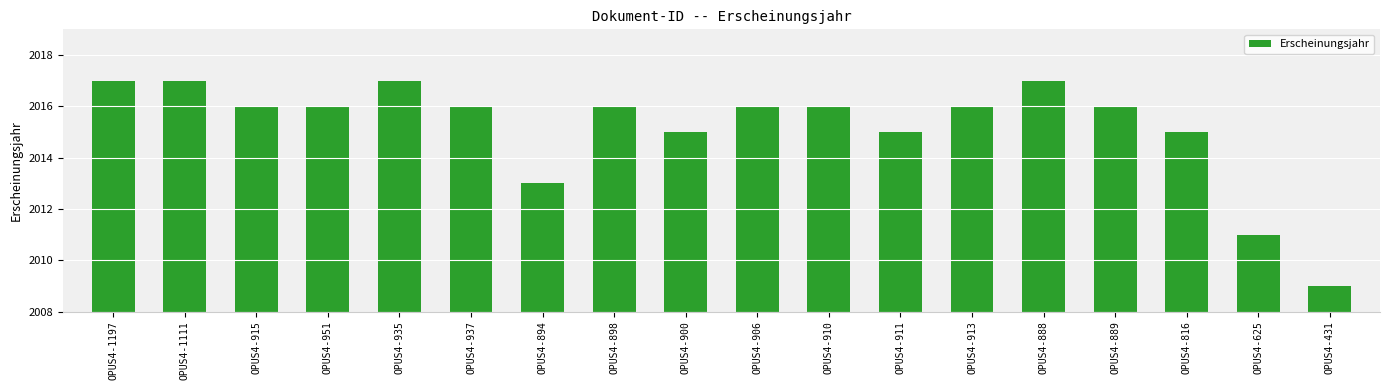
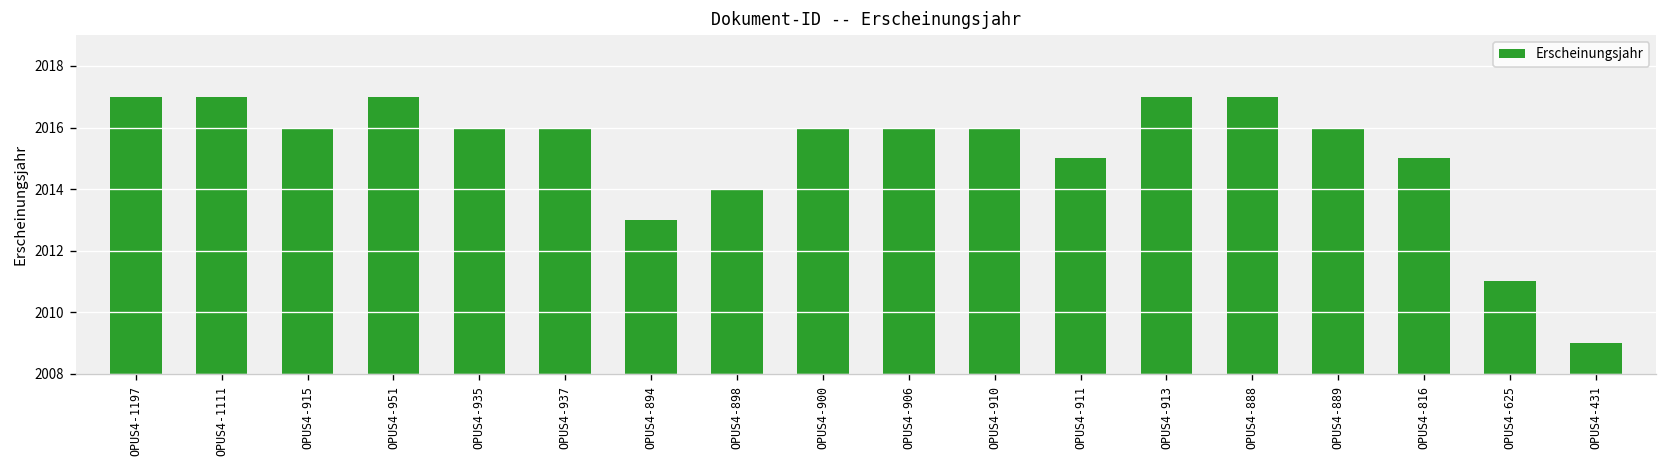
  {
    "OPUS4-1197": 2017,
    "OPUS4-1111": 2017,
    "OPUS4-915": 2016,
-   "OPUS4-951": 2016,
-   "OPUS4-935": 2017,
+   "OPUS4-951": 2017,
+   "OPUS4-935": 2016,
    "OPUS4-937": 2016,
    "OPUS4-894": 2013,
-   "OPUS4-898": 2016,
-   "OPUS4-900": 2015,
+   "OPUS4-898": 2014,
+   "OPUS4-900": 2016,
    "OPUS4-906": 2016,
    "OPUS4-910": 2016,
    "OPUS4-911": 2015,
-   "OPUS4-913": 2016,
+   "OPUS4-913": 2017,
    "OPUS4-888": 2017,
    "OPUS4-889": 2016,
    "OPUS4-816": 2015,
    "OPUS4-625": 2011,
    "OPUS4-431": 2009
  }
